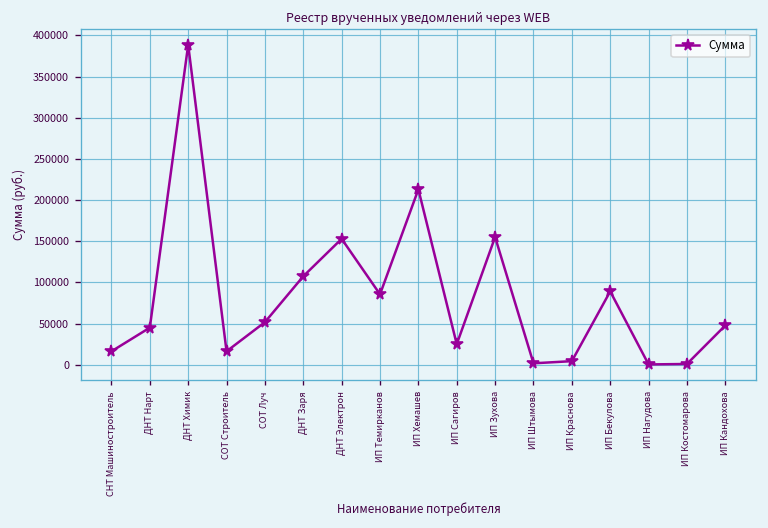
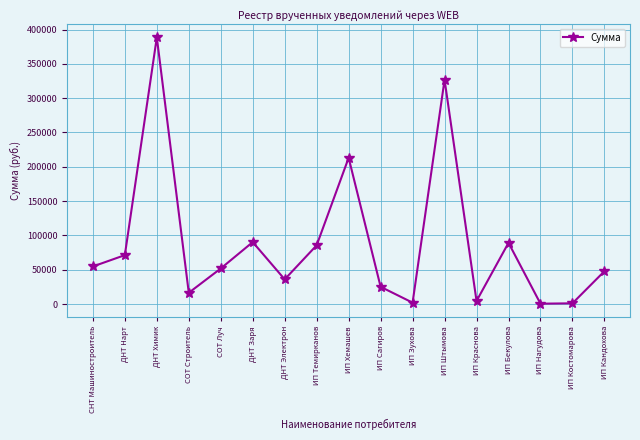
  {
-   "СНТ Машиностроитель": 20000,
-   "ДНТ Нарт": 50000,
+   "СНТ Машиностроитель": 50000,
+   "ДНТ Нарт": 70000,
    "ДНТ Химик": 390000,
    "СОТ Строитель": 20000,
    "СОТ Луч": 50000,
-   "ДНТ Заря": 110000,
-   "ДНТ Электрон": 150000,
+   "ДНТ Заря": 90000,
+   "ДНТ Электрон": 40000,
    "ИП Темирканов": 90000,
    "ИП Хемашев": 210000,
    "ИП Сагиров": 30000,
-   "ИП Зухова": 160000,
-   "ИП Штымова": 0,
+   "ИП Зухова": 0,
+   "ИП Штымова": 330000,
    "ИП Краснова": 0,
    "ИП Бекулова": 90000,
    "ИП Нагудова": 0,
    "ИП Костомарова": 0,
    "ИП Кандохова": 50000
  }
